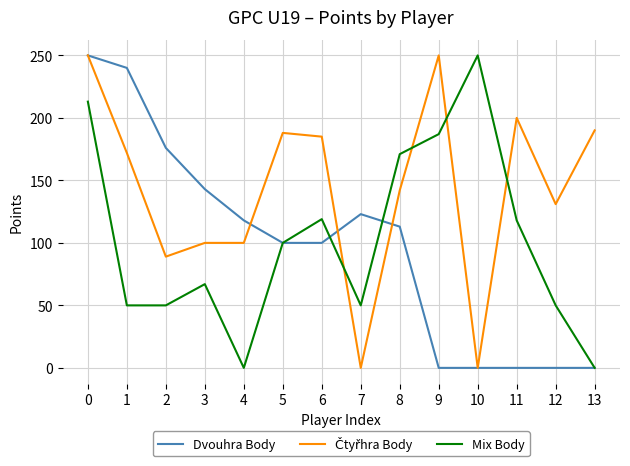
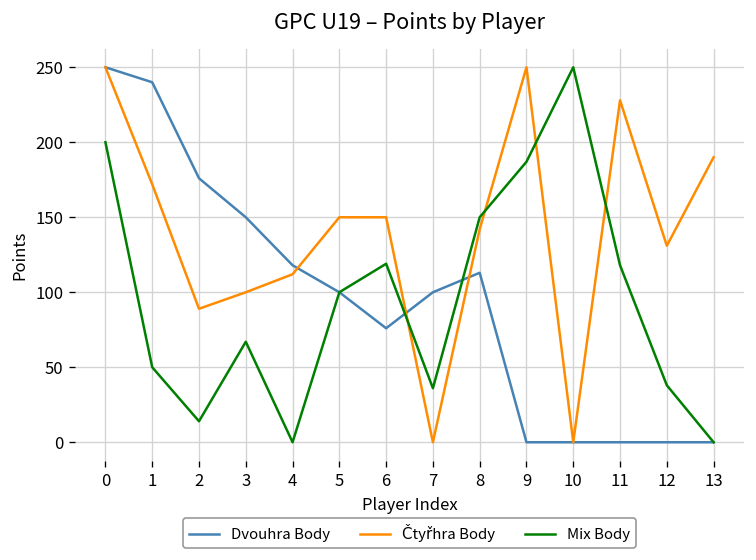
  {
    "Dvouhra Body": {
      "1": 240,
      "2": 176,
-     "3": 143,
+     "3": 150,
      "4": 118,
-     "6": 100,
-     "7": 123,
+     "6": 76,
+     "7": 100,
      "8": 113,
      "9": 0,
      "11": 0,
      "12": 0
    },
    "Čtyřhra Body": {
      "1": 172,
      "2": 89,
      "3": 100,
-     "4": 100,
-     "5": 188,
-     "6": 185,
+     "4": 112,
+     "5": 150,
+     "6": 150,
      "7": 0,
      "8": 142,
      "9": 250,
-     "11": 200,
+     "11": 228,
      "12": 131,
      "13": 190
    },
    "Mix Body": {
-     "0": 213,
+     "0": 200,
      "1": 50,
-     "2": 50,
+     "2": 14,
      "3": 67,
      "4": 0,
      "6": 119,
-     "7": 50,
-     "8": 171,
+     "7": 36,
+     "8": 150,
      "9": 187,
      "10": 250,
      "11": 118,
-     "12": 50
+     "12": 38
    }
  }
